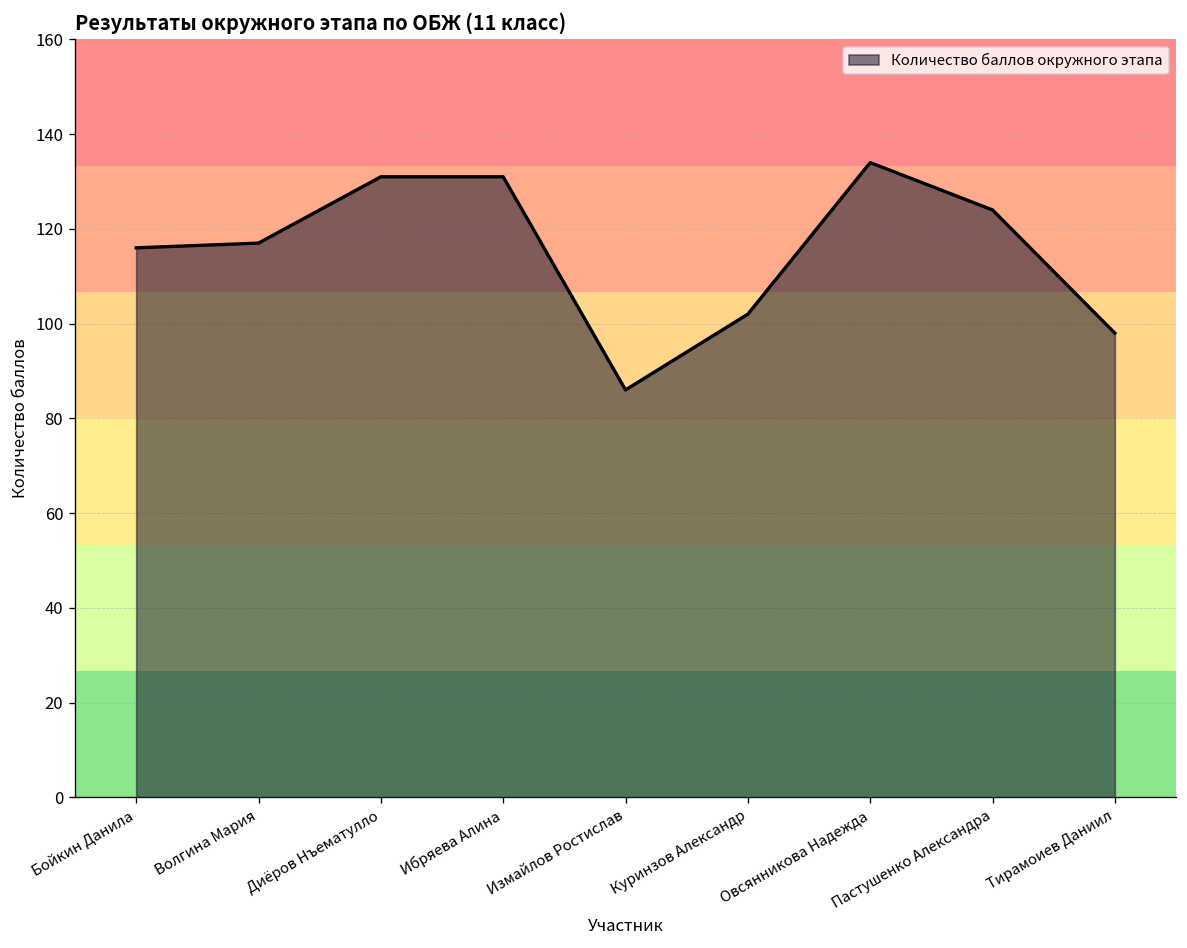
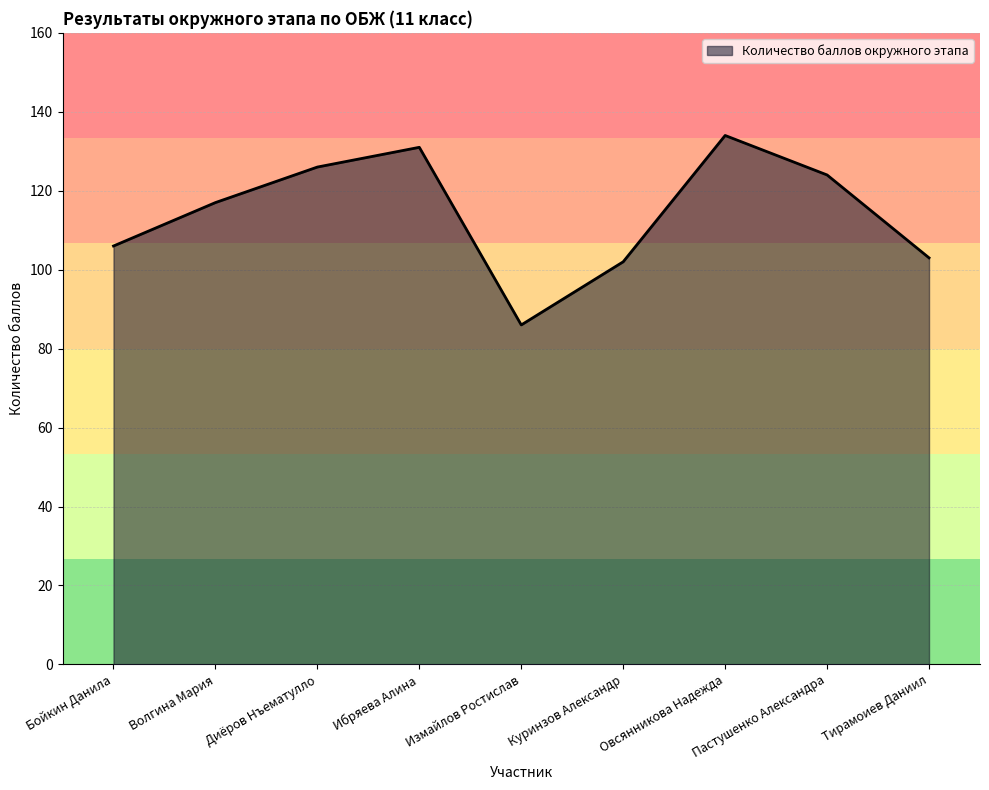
  {
-   "Бойкин Данила": 116,
+   "Бойкин Данила": 106,
    "Волгина Мария": 117,
-   "Диёров Нъематулло": 131,
+   "Диёров Нъематулло": 126,
    "Ибряева Алина": 131,
    "Измайлов Ростислав": 86,
    "Куринзов Александр": 102,
    "Овсянникова Надежда": 134,
    "Пастушенко Александра": 124,
-   "Тирамоиев Даниил": 98
+   "Тирамоиев Даниил": 103
  }
